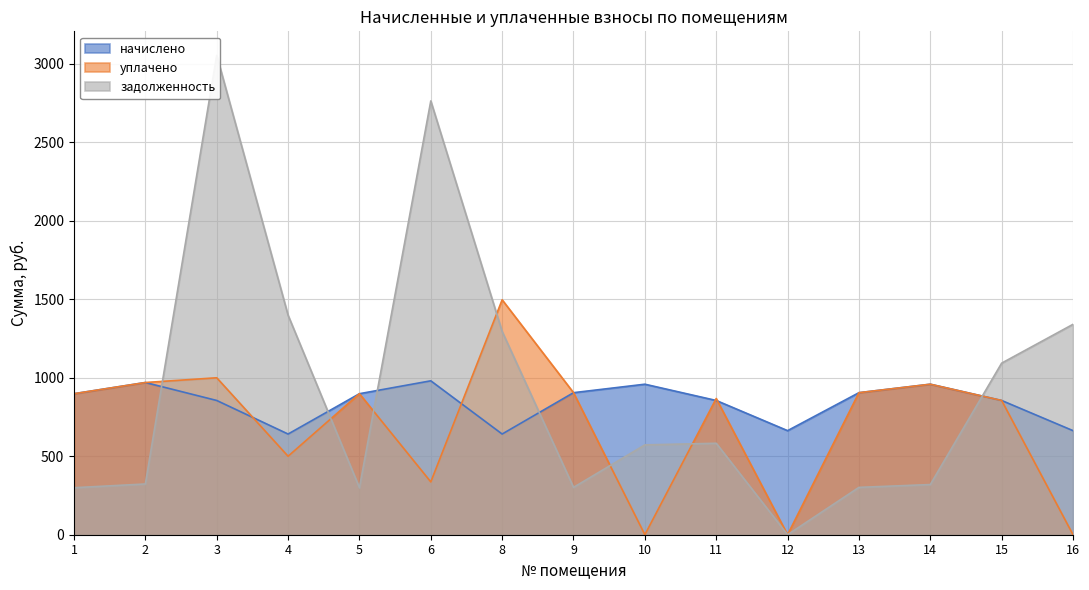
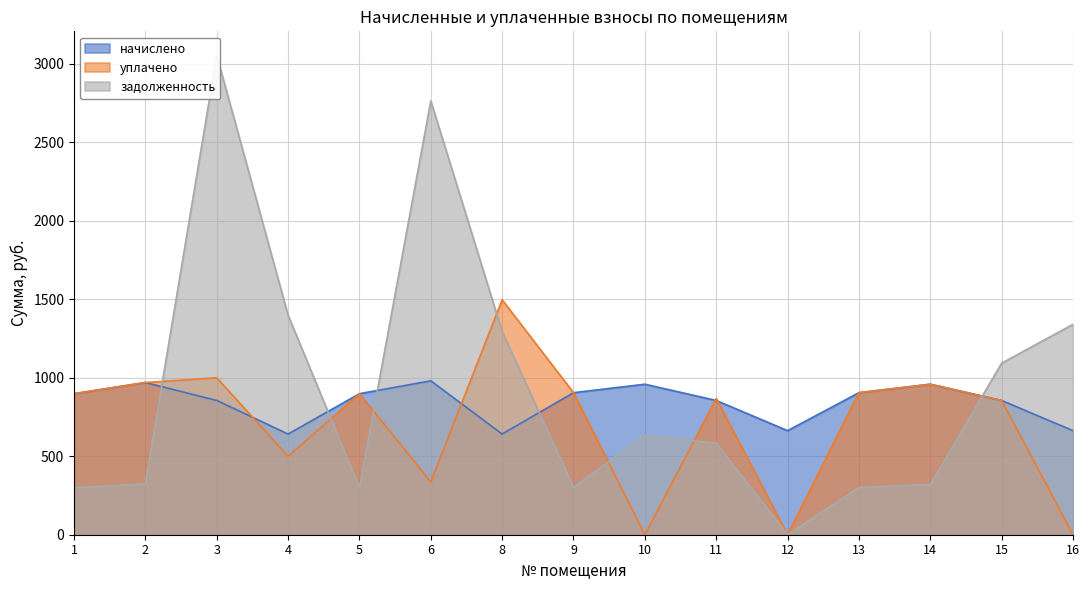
  {
    "начислено": {
      "3": 860,
      "4": 640,
      "6": 980,
      "8": 640,
      "10": 960,
      "12": 660,
      "16": 660
    },
    "уплачено": {
      "3": 1000,
      "4": 500,
      "6": 340,
      "8": 1500,
      "10": 0,
      "16": 0
    },
    "задолженность": {
      "1": 300,
      "2": 320,
      "4": 1400,
      "5": 300,
      "6": 2760,
      "8": 1290,
      "9": 300,
-     "10": 570,
+     "10": 630,
      "11": 580,
      "13": 300,
      "14": 320,
      "15": 1090,
      "16": 1340
    }
  }
